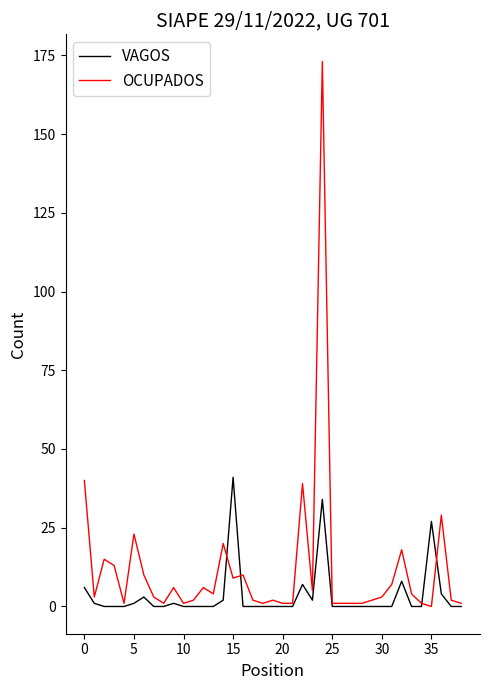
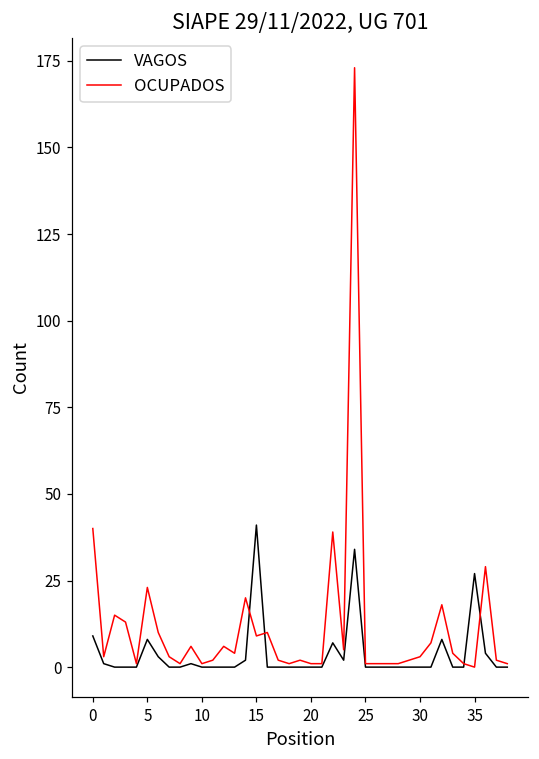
  {
    "VAGOS": {
-     "0": 6,
-     "5": 1,
+     "0": 9,
+     "5": 8,
      "10": 0,
      "15": 41,
      "20": 0,
      "25": 0,
      "30": 0,
      "35": 27
    },
    "OCUPADOS": {
      "0": 40,
      "5": 23,
      "10": 1,
      "15": 9,
      "20": 1,
      "25": 1,
      "30": 3,
      "35": 0
    }
  }
